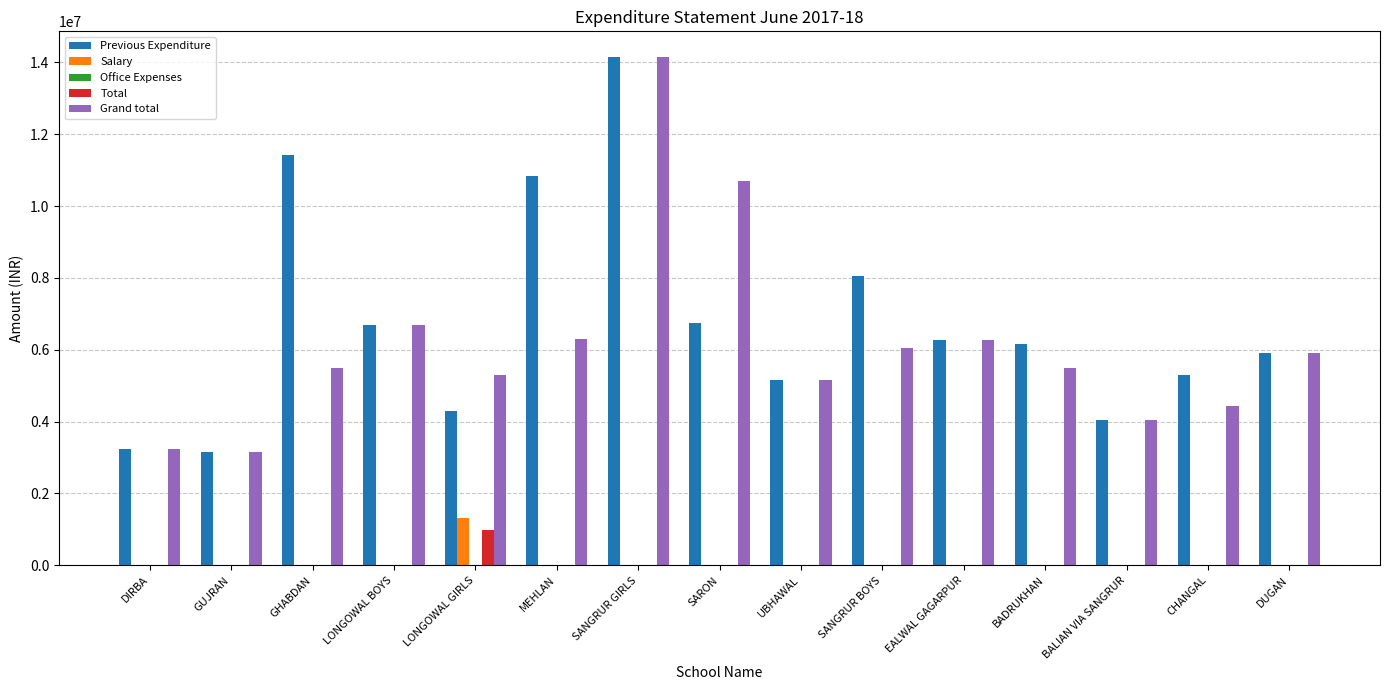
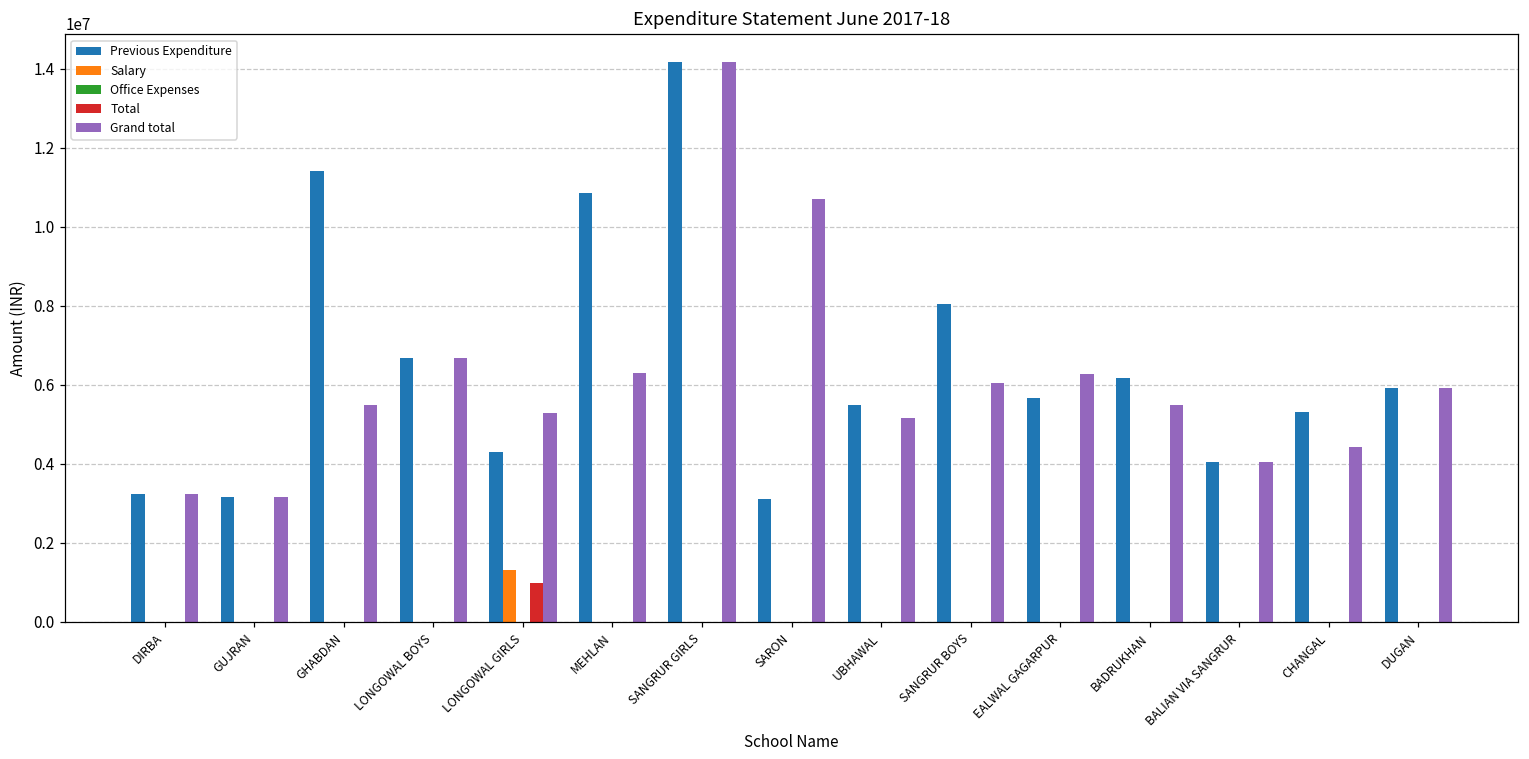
  {
    "Previous Expenditure": {
      "DIRBA": 3200000,
      "GUJRAN": 3200000,
      "GHABDAN": 11400000,
      "LONGOWAL BOYS": 6700000,
      "LONGOWAL GIRLS": 4300000,
      "MEHLAN": 10800000,
      "SANGRUR GIRLS": 14200000,
-     "SARON": 6800000,
-     "UBHAWAL": 5100000,
+     "SARON": 3100000,
+     "UBHAWAL": 5500000,
      "SANGRUR BOYS": 8000000,
-     "EALWAL GAGARPUR": 6300000,
+     "EALWAL GAGARPUR": 5700000,
      "BADRUKHAN": 6200000,
      "BALIAN VIA SANGRUR": 4100000,
      "CHANGAL": 5300000,
      "DUGAN": 5900000
    },
    "Salary": {
      "DIRBA": 0,
      "GUJRAN": 0,
      "GHABDAN": 0,
      "LONGOWAL BOYS": 0,
      "LONGOWAL GIRLS": 1300000,
      "MEHLAN": 0,
      "SANGRUR GIRLS": 0,
      "SARON": 0,
      "UBHAWAL": 0,
      "SANGRUR BOYS": 0,
      "EALWAL GAGARPUR": 0,
      "BADRUKHAN": 0,
      "BALIAN VIA SANGRUR": 0,
      "CHANGAL": 0,
      "DUGAN": 0
    },
    "Office Expenses": {
      "DIRBA": 0,
      "GUJRAN": 0,
      "GHABDAN": 0,
      "LONGOWAL BOYS": 0,
      "LONGOWAL GIRLS": 0,
      "MEHLAN": 0,
      "SANGRUR GIRLS": 0,
      "SARON": 0,
      "UBHAWAL": 0,
      "SANGRUR BOYS": 0,
      "EALWAL GAGARPUR": 0,
      "BADRUKHAN": 0,
      "BALIAN VIA SANGRUR": 0,
      "CHANGAL": 0,
      "DUGAN": 0
    },
    "Total": {
      "DIRBA": 0,
      "GUJRAN": 0,
      "GHABDAN": 0,
      "LONGOWAL BOYS": 0,
      "LONGOWAL GIRLS": 1000000,
      "MEHLAN": 0,
      "SANGRUR GIRLS": 0,
      "SARON": 0,
      "UBHAWAL": 0,
      "SANGRUR BOYS": 0,
      "EALWAL GAGARPUR": 0,
      "BADRUKHAN": 0,
      "BALIAN VIA SANGRUR": 0,
      "CHANGAL": 0,
      "DUGAN": 0
    },
    "Grand total": {
      "DIRBA": 3200000,
      "GUJRAN": 3200000,
      "GHABDAN": 5500000,
      "LONGOWAL BOYS": 6700000,
      "LONGOWAL GIRLS": 5300000,
      "MEHLAN": 6300000,
      "SANGRUR GIRLS": 14200000,
      "SARON": 10700000,
      "UBHAWAL": 5100000,
      "SANGRUR BOYS": 6100000,
      "EALWAL GAGARPUR": 6300000,
      "BADRUKHAN": 5500000,
      "BALIAN VIA SANGRUR": 4100000,
      "CHANGAL": 4400000,
      "DUGAN": 5900000
    }
  }
